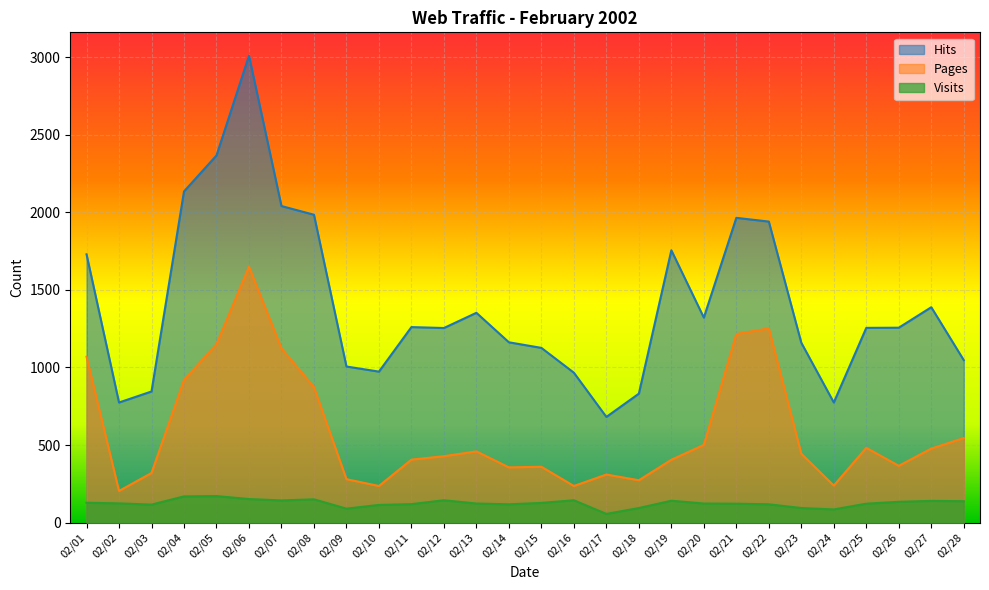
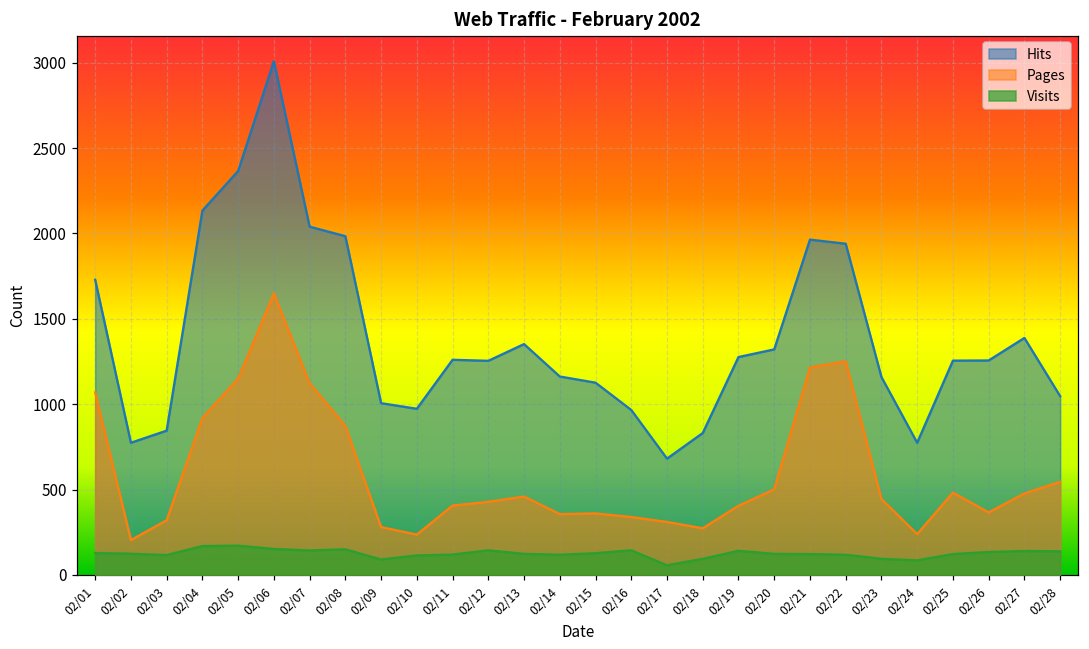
  {
    "Hits": {
      "02/01": 1730,
      "02/02": 770,
      "02/03": 850,
      "02/04": 2130,
      "02/05": 2370,
      "02/06": 3010,
      "02/07": 2040,
      "02/08": 1980,
      "02/09": 1010,
      "02/10": 970,
      "02/11": 1260,
      "02/12": 1250,
      "02/13": 1350,
      "02/14": 1160,
      "02/15": 1130,
      "02/16": 970,
      "02/17": 680,
      "02/18": 830,
-     "02/19": 1760,
+     "02/19": 1280,
      "02/20": 1320,
      "02/21": 1960,
      "02/22": 1940,
      "02/23": 1160,
      "02/24": 770,
      "02/25": 1260,
      "02/26": 1260,
      "02/27": 1390,
      "02/28": 1050
    },
    "Pages": {
      "02/01": 1070,
      "02/02": 200,
      "02/03": 320,
      "02/04": 920,
      "02/05": 1150,
      "02/06": 1650,
      "02/07": 1120,
      "02/08": 870,
      "02/09": 280,
      "02/10": 240,
      "02/11": 410,
      "02/12": 430,
      "02/13": 460,
      "02/14": 360,
      "02/15": 360,
-     "02/16": 240,
+     "02/16": 340,
      "02/17": 310,
      "02/18": 270,
      "02/19": 410,
      "02/20": 500,
      "02/21": 1220,
      "02/22": 1250,
      "02/23": 440,
      "02/24": 240,
      "02/25": 480,
      "02/26": 370,
      "02/27": 480,
      "02/28": 550
    },
    "Visits": {
      "02/01": 130,
      "02/02": 120,
      "02/03": 120,
      "02/04": 170,
      "02/05": 170,
      "02/06": 150,
      "02/07": 140,
      "02/08": 150,
      "02/09": 90,
      "02/10": 110,
      "02/11": 120,
      "02/12": 140,
      "02/13": 120,
      "02/14": 120,
      "02/15": 130,
      "02/16": 140,
      "02/17": 60,
      "02/18": 90,
      "02/19": 140,
      "02/20": 120,
      "02/21": 120,
      "02/22": 120,
      "02/23": 90,
      "02/24": 90,
      "02/25": 120,
      "02/26": 130,
      "02/27": 140,
      "02/28": 140
    }
  }
